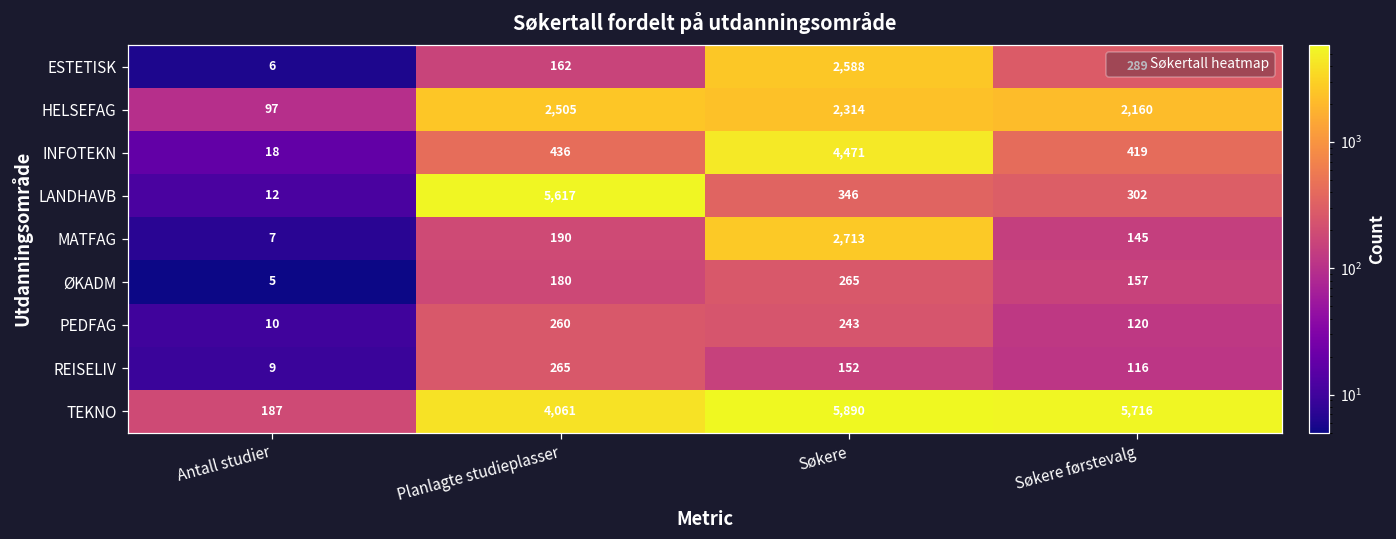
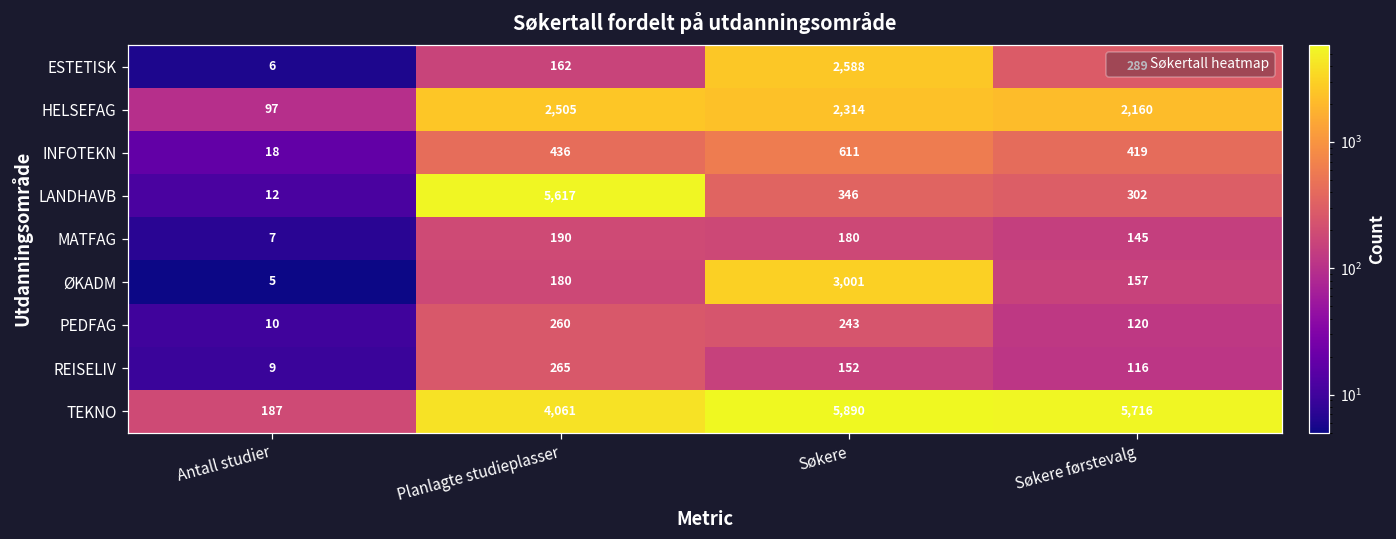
  {
    "ESTETISK": {
      "Antall studier": "6",
      "Planlagte studieplasser": "162",
      "Søkere": "2,588"
    },
    "HELSEFAG": {
      "Antall studier": "97",
      "Planlagte studieplasser": "2,505",
      "Søkere": "2,314",
      "Søkere førstevalg": "2,160"
    },
    "INFOTEKN": {
      "Antall studier": "18",
      "Planlagte studieplasser": "436",
-     "Søkere": "4,471",
+     "Søkere": "611",
      "Søkere førstevalg": "419"
    },
    "LANDHAVB": {
      "Antall studier": "12",
      "Planlagte studieplasser": "5,617",
      "Søkere": "346",
      "Søkere førstevalg": "302"
    },
    "MATFAG": {
      "Antall studier": "7",
      "Planlagte studieplasser": "190",
-     "Søkere": "2,713",
+     "Søkere": "180",
      "Søkere førstevalg": "145"
    },
    "ØKADM": {
      "Antall studier": "5",
      "Planlagte studieplasser": "180",
-     "Søkere": "265",
+     "Søkere": "3,001",
      "Søkere førstevalg": "157"
    },
    "PEDFAG": {
      "Antall studier": "10",
      "Planlagte studieplasser": "260",
      "Søkere": "243",
      "Søkere førstevalg": "120"
    },
    "REISELIV": {
      "Antall studier": "9",
      "Planlagte studieplasser": "265",
      "Søkere": "152",
      "Søkere førstevalg": "116"
    },
    "TEKNO": {
      "Antall studier": "187",
      "Planlagte studieplasser": "4,061",
      "Søkere": "5,890",
      "Søkere førstevalg": "5,716"
    }
  }
